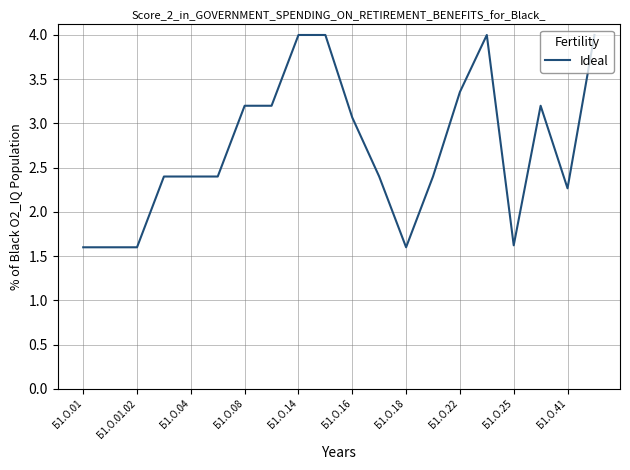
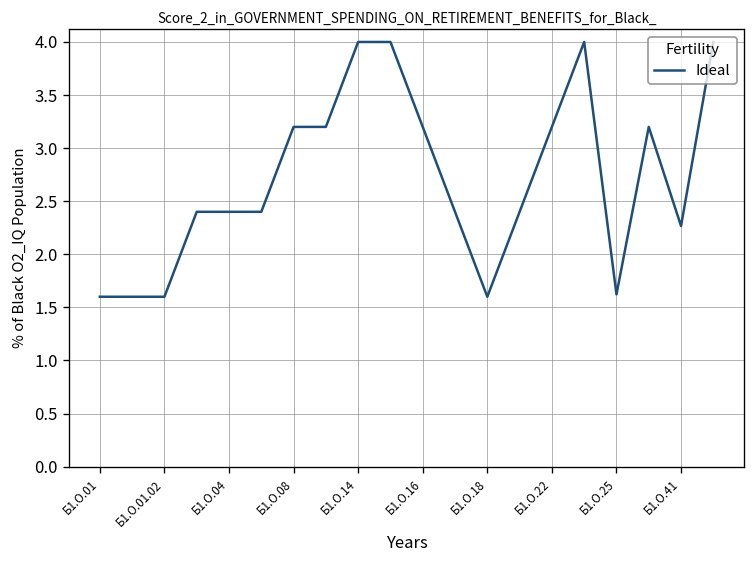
  {
    "Б1.О.01": 1.6,
    "Б1.О.01.02": 1.6,
    "Б1.О.04": 2.4,
    "Б1.О.08": 3.2,
    "Б1.О.14": 4.0,
-   "Б1.О.16": 3.1,
+   "Б1.О.16": 3.2,
    "Б1.О.18": 1.6,
-   "Б1.О.22": 3.4,
+   "Б1.О.22": 3.2,
    "Б1.О.25": 1.6,
    "Б1.О.41": 2.3
  }
